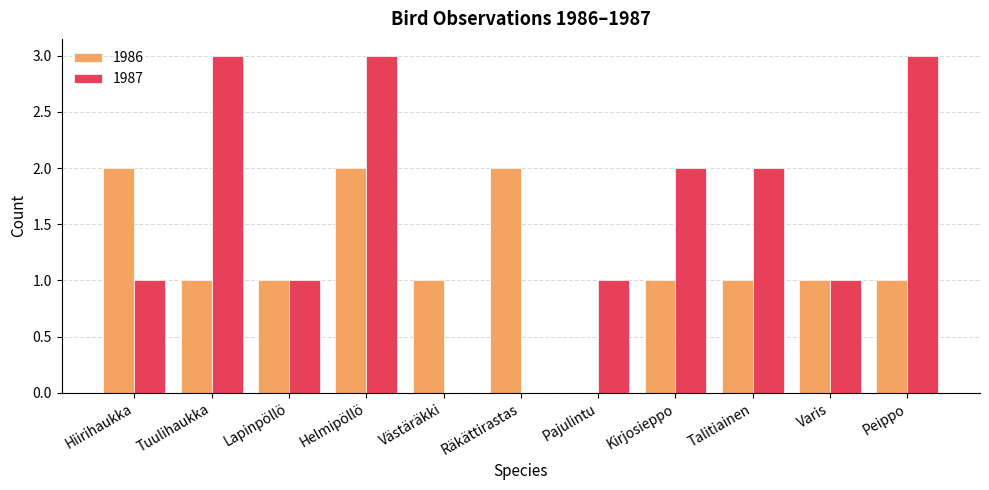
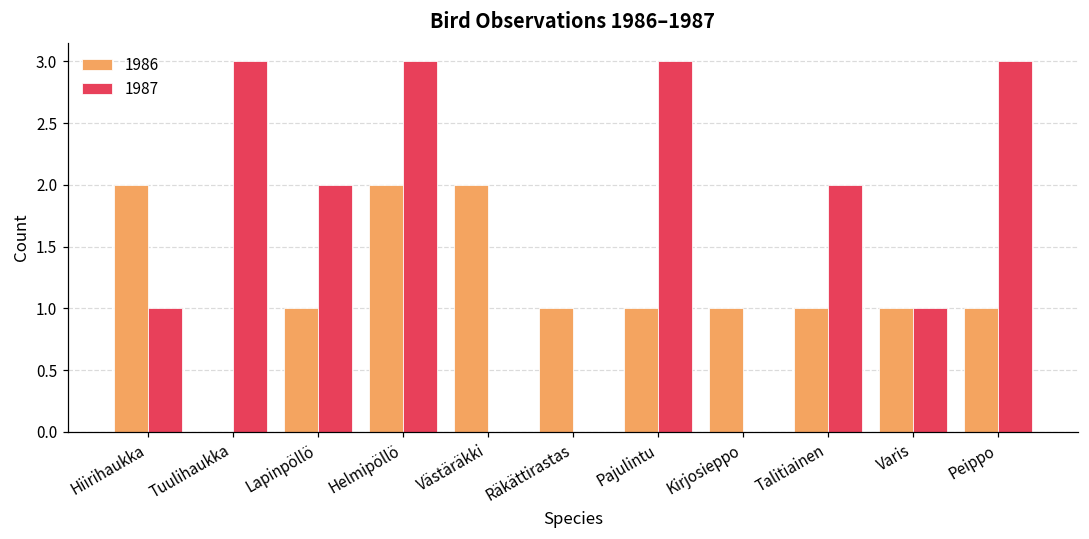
  {
    "1986": {
      "Hiirihaukka": 2,
-     "Tuulihaukka": 1,
+     "Tuulihaukka": 0,
      "Lapinpöllö": 1,
      "Helmipöllö": 2,
-     "Västäräkki": 1,
-     "Räkättirastas": 2,
-     "Pajulintu": 0,
+     "Västäräkki": 2,
+     "Räkättirastas": 1,
+     "Pajulintu": 1,
      "Kirjosieppo": 1,
      "Talitiainen": 1,
      "Varis": 1,
      "Peippo": 1
    },
    "1987": {
      "Hiirihaukka": 1,
      "Tuulihaukka": 3,
-     "Lapinpöllö": 1,
+     "Lapinpöllö": 2,
      "Helmipöllö": 3,
      "Västäräkki": 0,
      "Räkättirastas": 0,
-     "Pajulintu": 1,
-     "Kirjosieppo": 2,
+     "Pajulintu": 3,
+     "Kirjosieppo": 0,
      "Talitiainen": 2,
      "Varis": 1,
      "Peippo": 3
    }
  }
